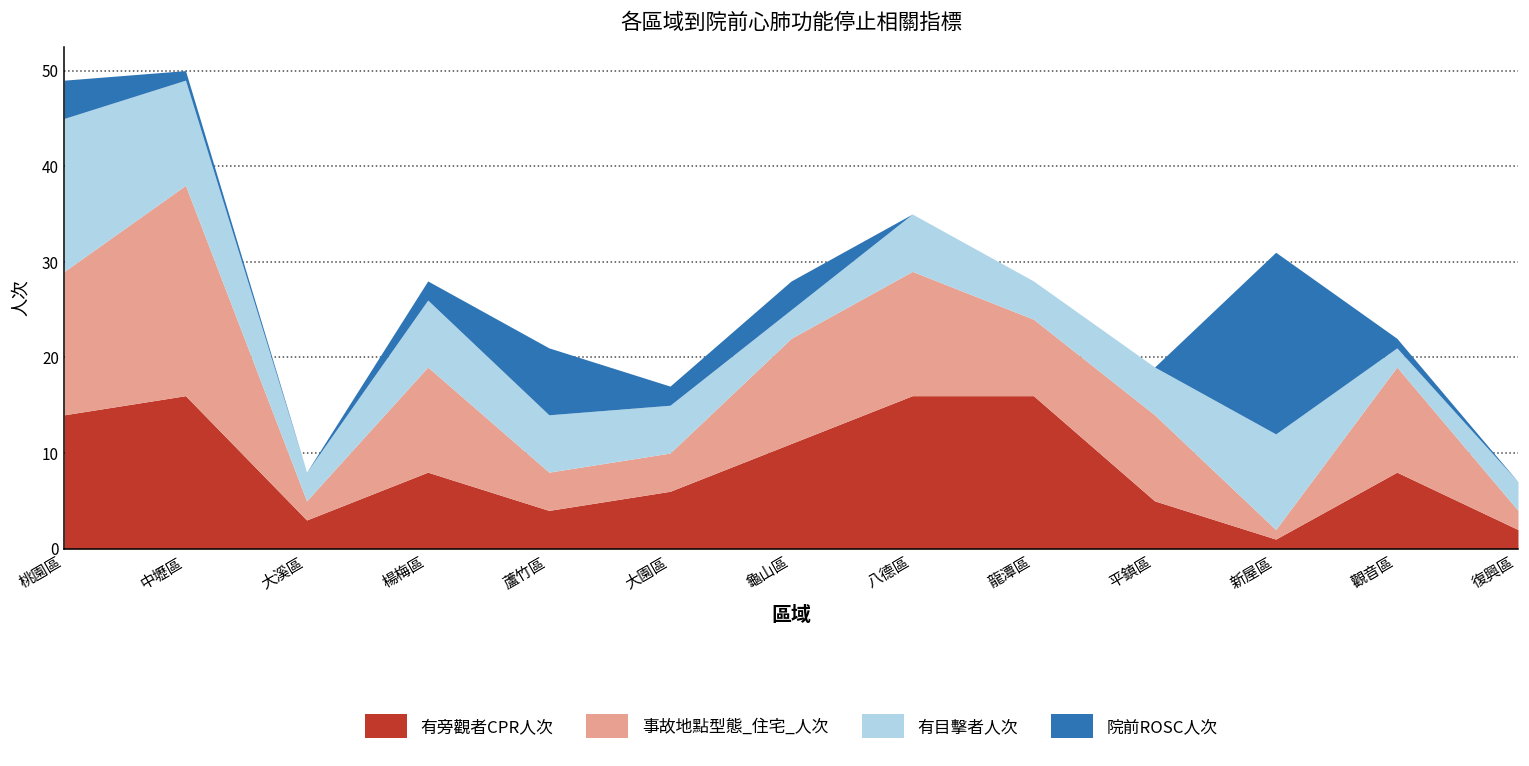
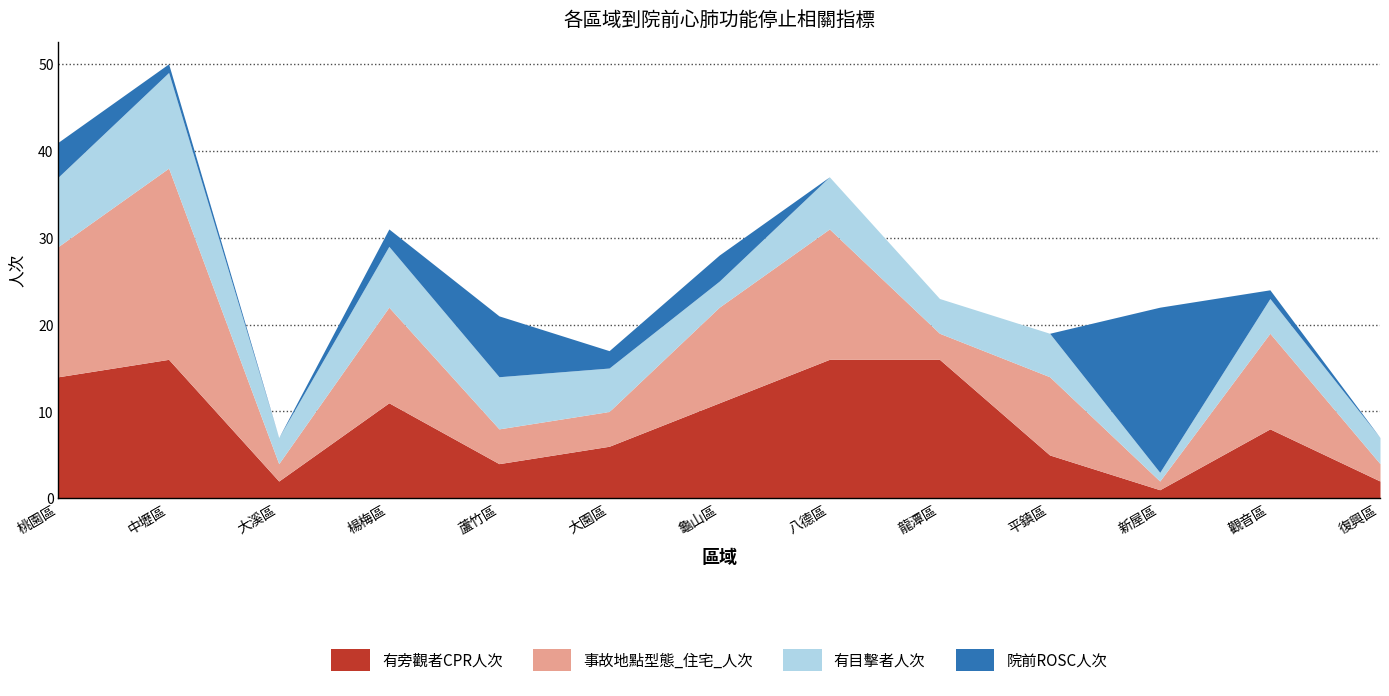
  {
    "有旁觀者CPR人次": {
-     "大溪區": 3,
-     "楊梅區": 8
+     "大溪區": 2,
+     "楊梅區": 11
    },
    "事故地點型態_住宅_人次": {
-     "八德區": 13,
-     "龍潭區": 8
+     "八德區": 15,
+     "龍潭區": 3
    },
    "有目擊者人次": {
-     "桃園區": 16,
-     "新屋區": 10,
-     "觀音區": 2
+     "桃園區": 8,
+     "新屋區": 1,
+     "觀音區": 4
    },
    "院前ROSC人次": {
      "桃園區": 4,
      "中壢區": 1,
      "楊梅區": 2,
      "蘆竹區": 7,
      "大園區": 2,
      "龜山區": 3,
      "新屋區": 19,
      "觀音區": 1
    }
  }
